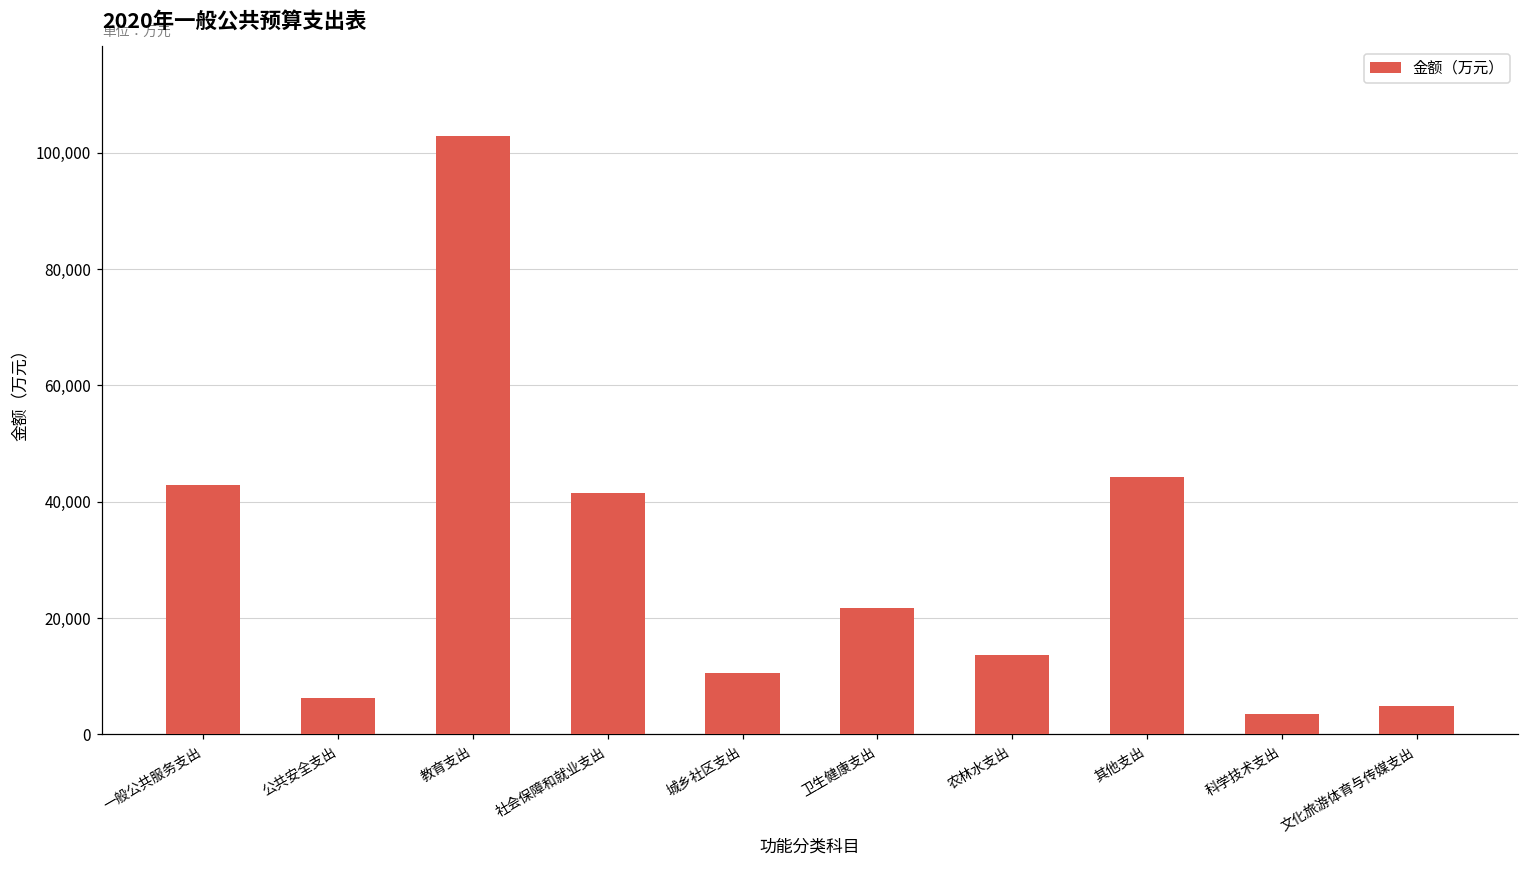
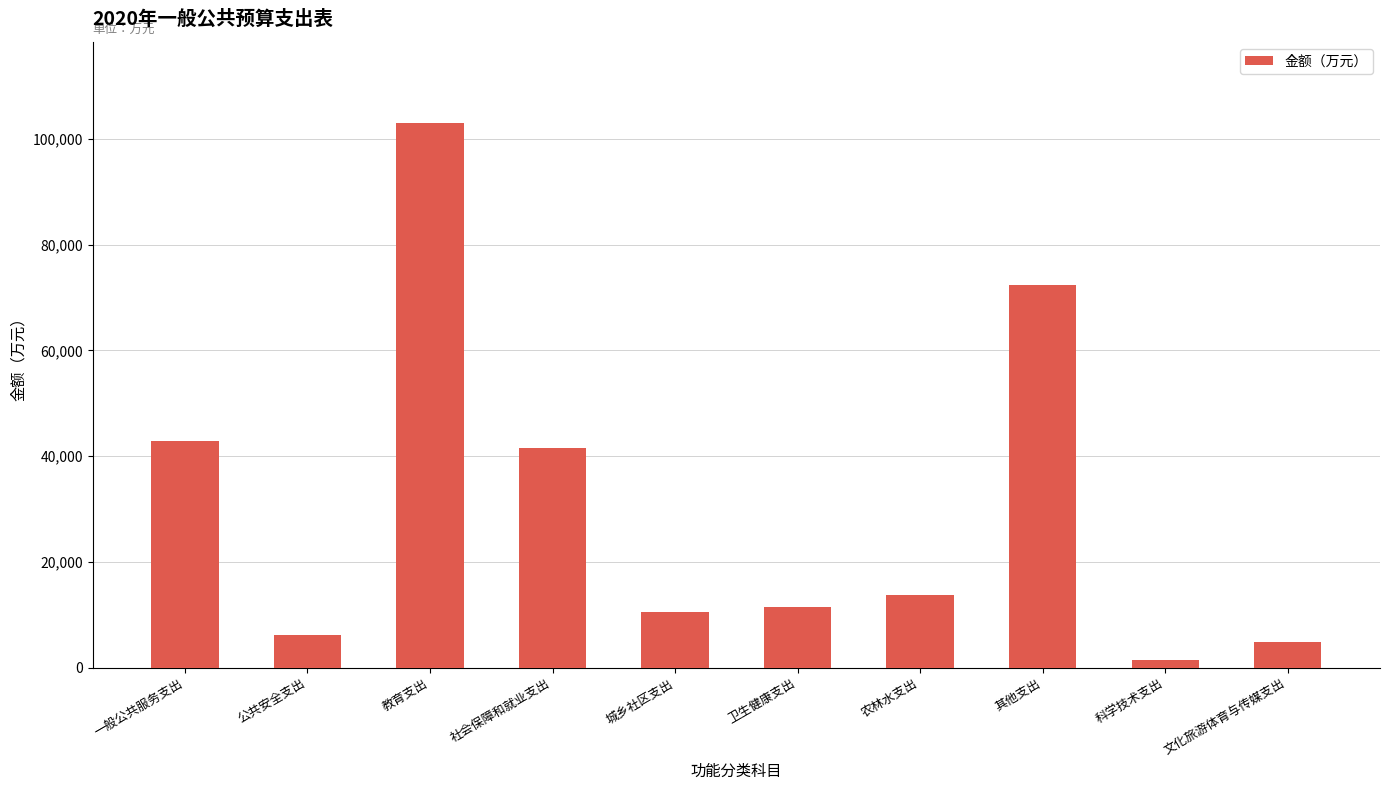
  {
    "一般公共服务支出": "43,000",
    "公共安全支出": "6,000",
    "教育支出": "103,000",
    "社会保障和就业支出": "42,000",
    "城乡社区支出": "11,000",
-   "卫生健康支出": "22,000",
+   "卫生健康支出": "11,000",
    "农林水支出": "14,000",
-   "其他支出": "44,000",
-   "科学技术支出": "4,000",
+   "其他支出": "72,000",
+   "科学技术支出": "1,000",
    "文化旅游体育与传媒支出": "5,000"
  }
